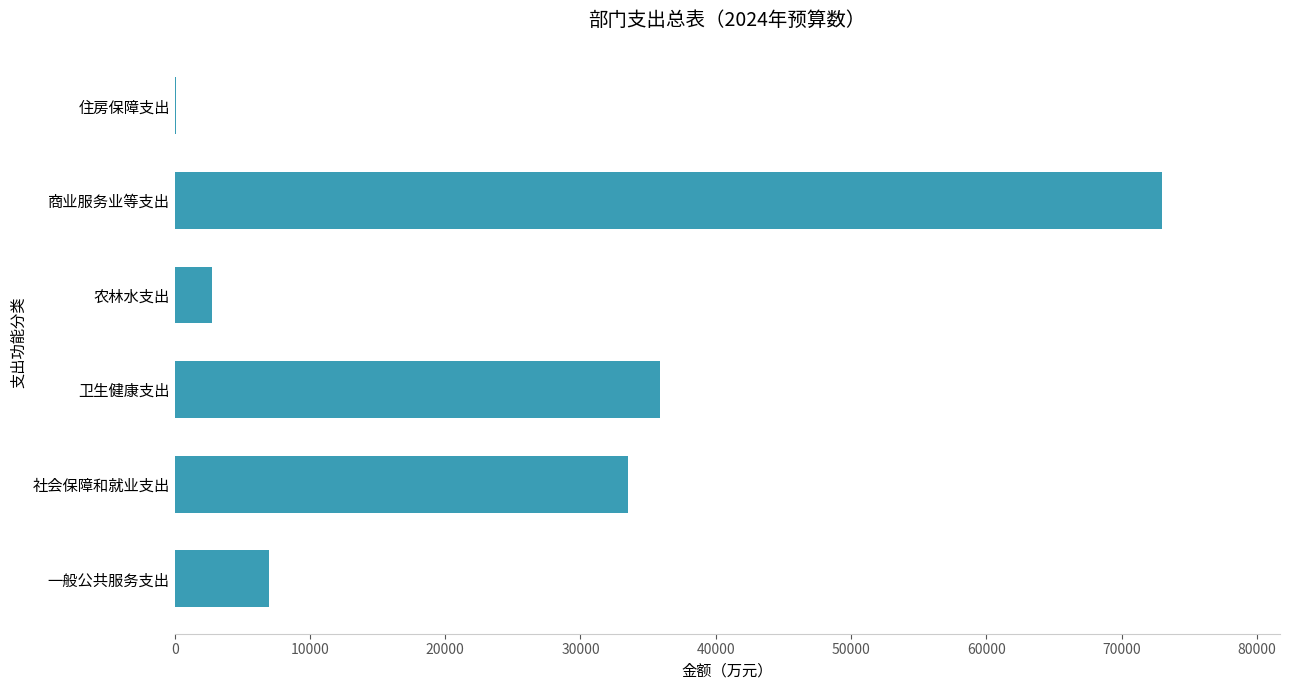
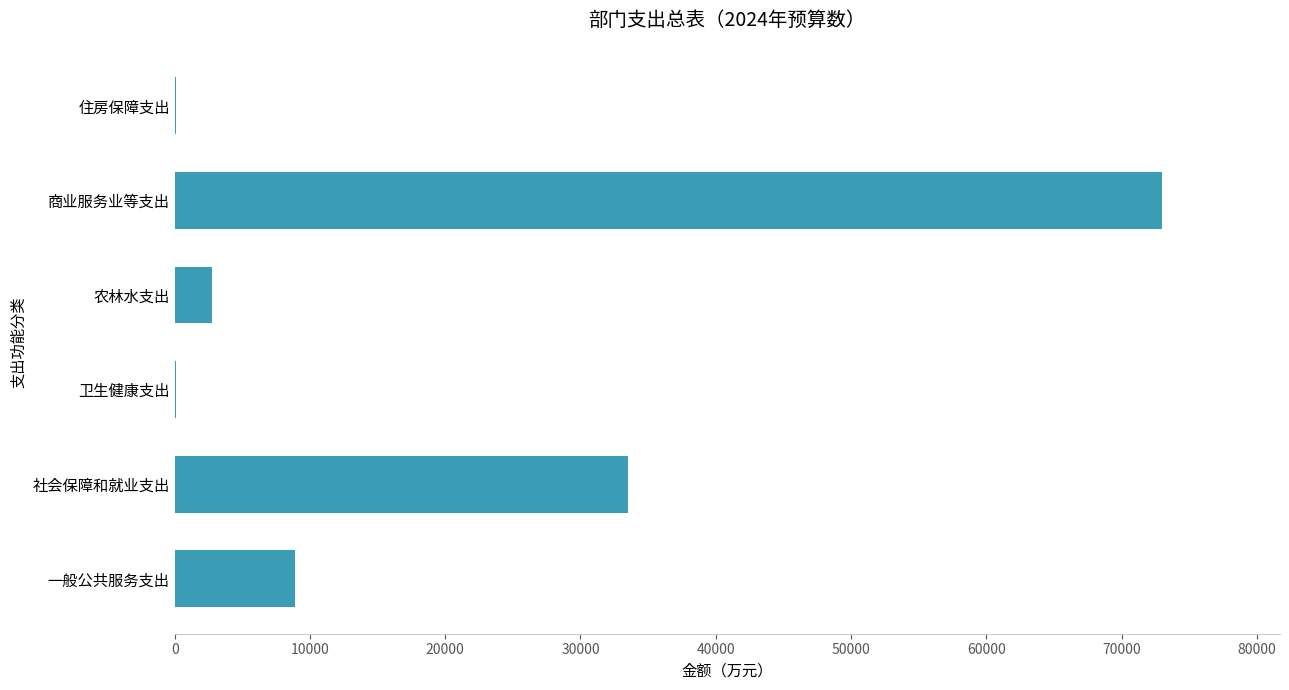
  {
    "商业服务业等支出": 73000,
    "农林水支出": 2800,
-   "卫生健康支出": 35900,
+   "卫生健康支出": 100,
    "社会保障和就业支出": 33500,
-   "一般公共服务支出": 6900
+   "一般公共服务支出": 8900
  }
